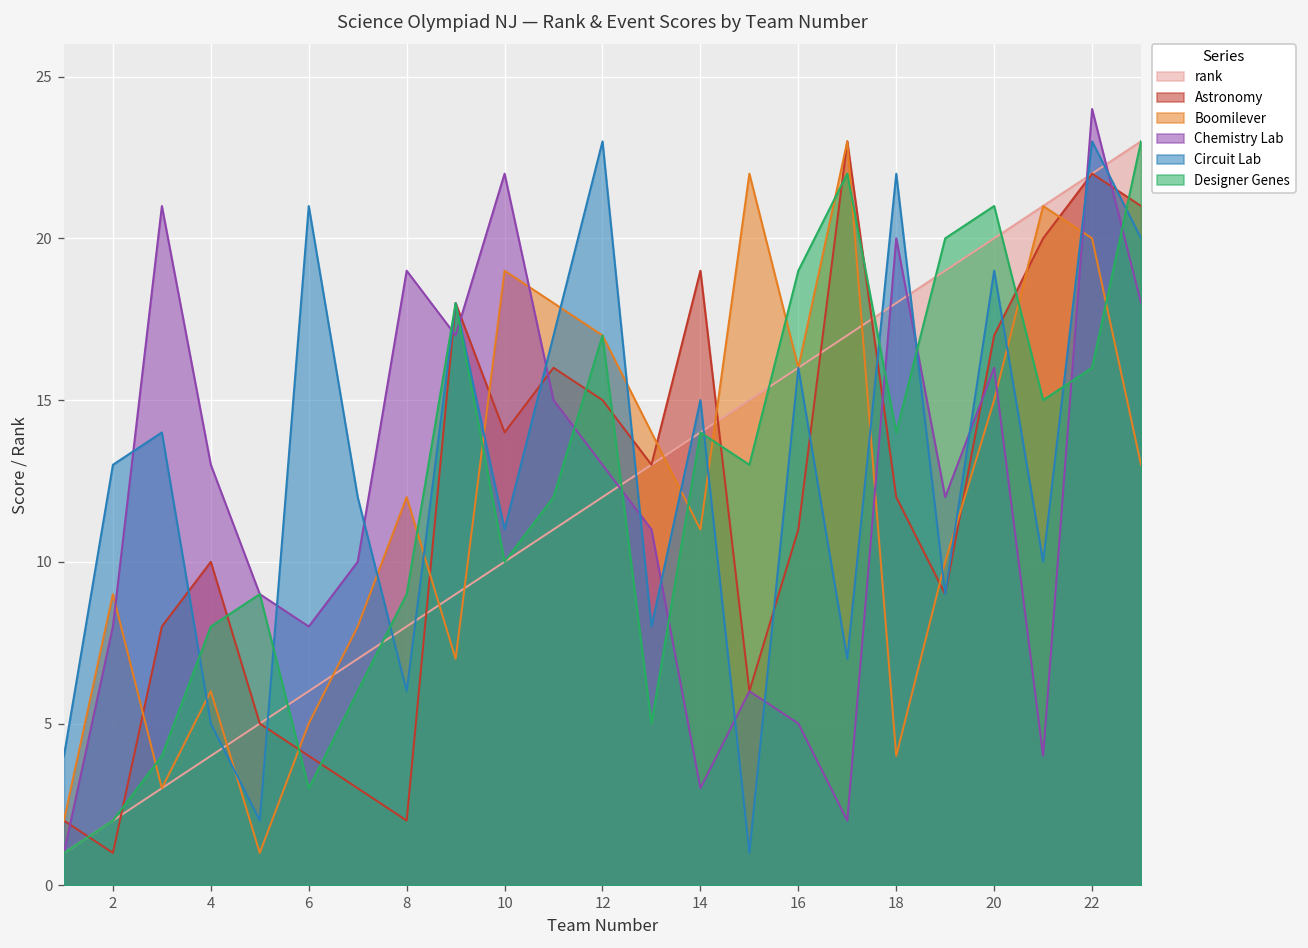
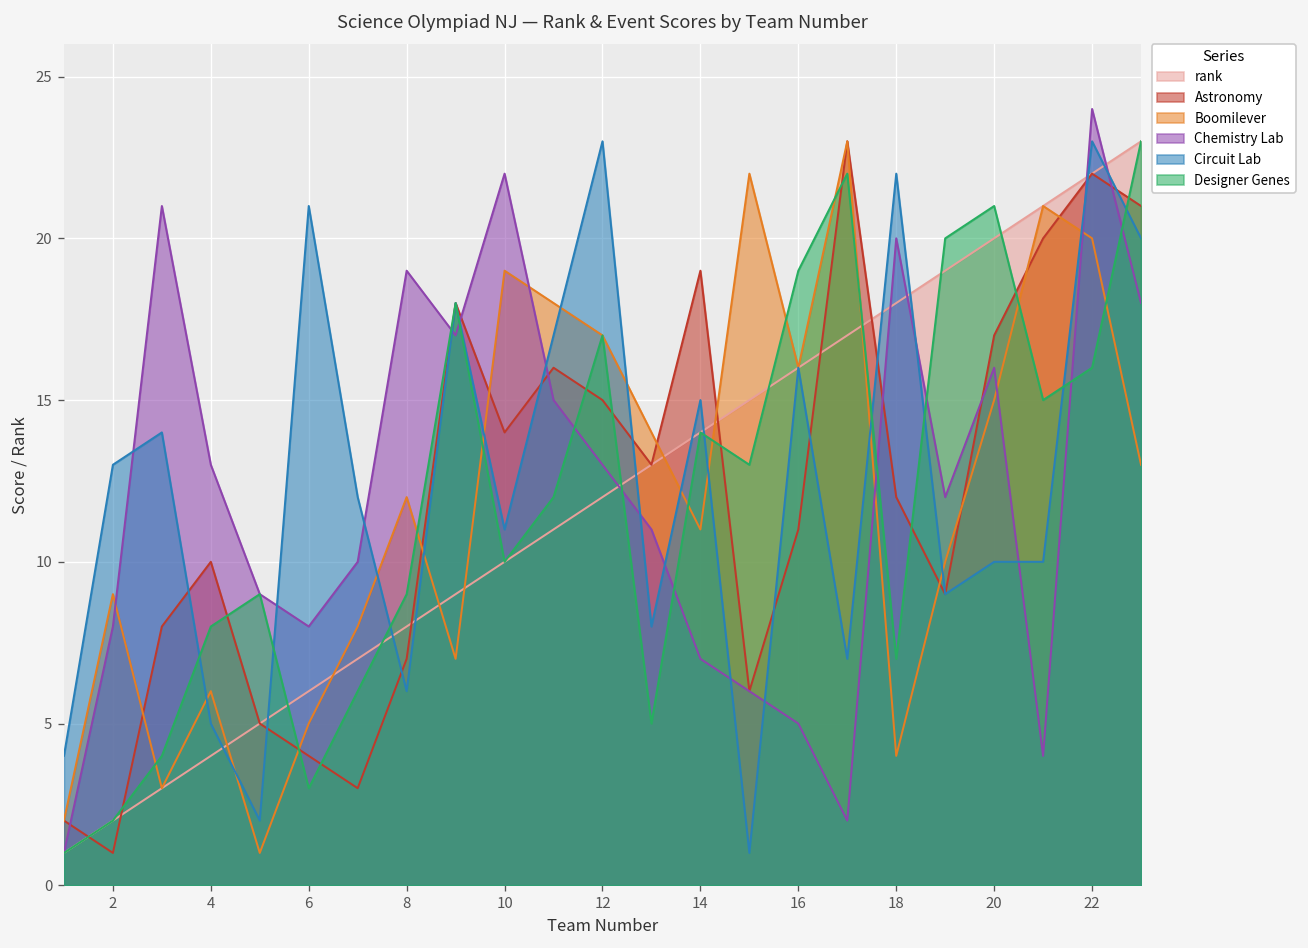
  {
    "rank": {
      "4": 4,
      "6": 6,
      "8": 8,
      "12": 12,
      "18": 18,
      "20": 20
    },
    "Astronomy": {
      "2": 1,
      "4": 10,
      "6": 4,
-     "8": 2,
+     "8": 7,
      "10": 14,
      "12": 15,
      "14": 19,
      "16": 11,
      "18": 12,
      "20": 17
    },
    "Boomilever": {
      "2": 9,
      "4": 6,
      "6": 5,
      "8": 12,
      "10": 19,
      "14": 11,
      "18": 4,
      "20": 15,
      "22": 20
    },
    "Chemistry Lab": {
      "2": 8,
      "4": 13,
      "6": 8,
      "8": 19,
      "10": 22,
      "12": 13,
-     "14": 3,
+     "14": 7,
      "16": 5,
      "18": 20,
      "20": 16,
      "22": 24
    },
    "Circuit Lab": {
      "2": 13,
      "4": 5,
      "6": 21,
      "8": 6,
      "10": 11,
      "12": 23,
      "14": 15,
      "18": 22,
-     "20": 19,
+     "20": 10,
      "22": 23
    },
    "Designer Genes": {
      "4": 8,
      "6": 3,
      "8": 9,
      "16": 19,
-     "18": 14,
+     "18": 7,
      "20": 21,
      "22": 16
    }
  }
